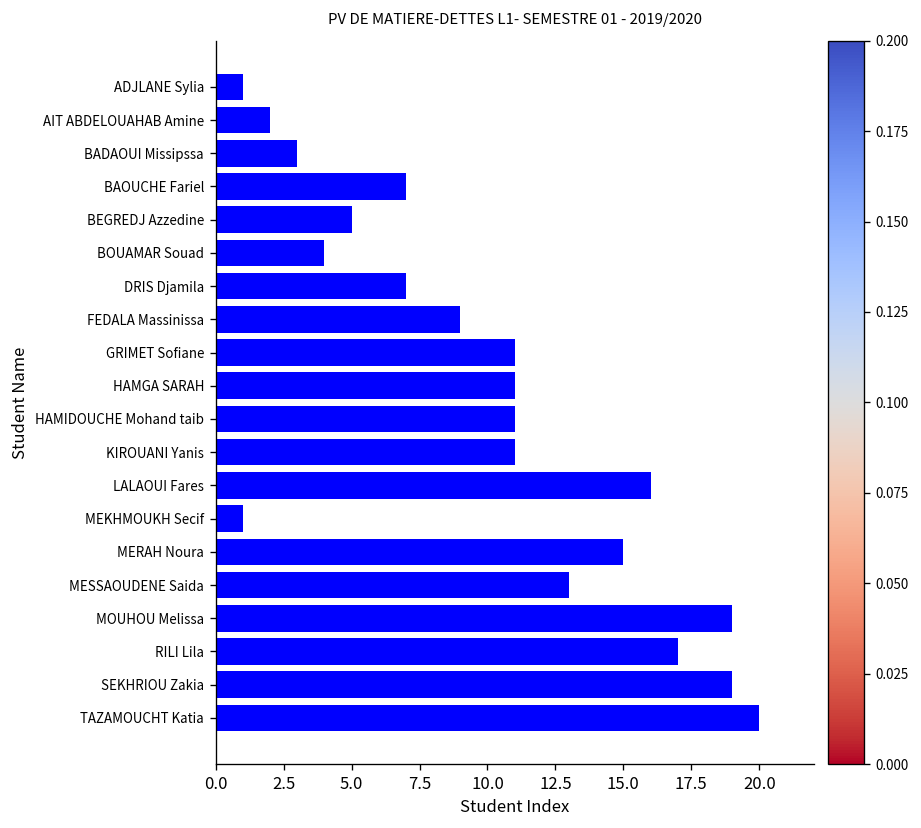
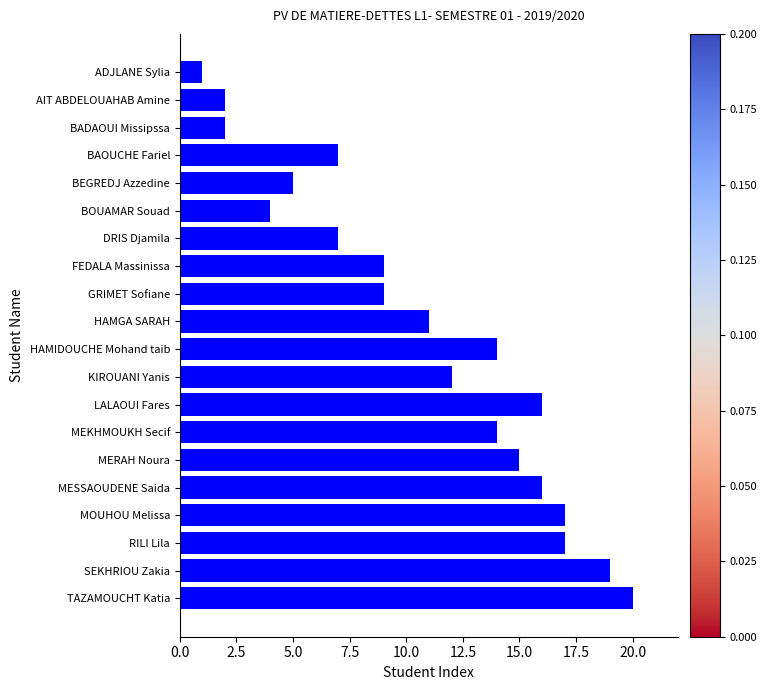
  {
    "ADJLANE Sylia": 1,
    "AIT ABDELOUAHAB Amine": 2,
-   "BADAOUI Missipssa": 3,
+   "BADAOUI Missipssa": 2,
    "BAOUCHE Fariel": 7,
    "BEGREDJ Azzedine": 5,
    "BOUAMAR Souad": 4,
    "DRIS Djamila": 7,
    "FEDALA Massinissa": 9,
-   "GRIMET Sofiane": 11,
+   "GRIMET Sofiane": 9,
    "HAMGA SARAH": 11,
-   "HAMIDOUCHE Mohand taib": 11,
-   "KIROUANI Yanis": 11,
+   "HAMIDOUCHE Mohand taib": 14,
+   "KIROUANI Yanis": 12,
    "LALAOUI Fares": 16,
-   "MEKHMOUKH Secif": 1,
+   "MEKHMOUKH Secif": 14,
    "MERAH Noura": 15,
-   "MESSAOUDENE Saida": 13,
-   "MOUHOU Melissa": 19,
+   "MESSAOUDENE Saida": 16,
+   "MOUHOU Melissa": 17,
    "RILI Lila": 17,
    "SEKHRIOU Zakia": 19,
    "TAZAMOUCHT Katia": 20
  }
